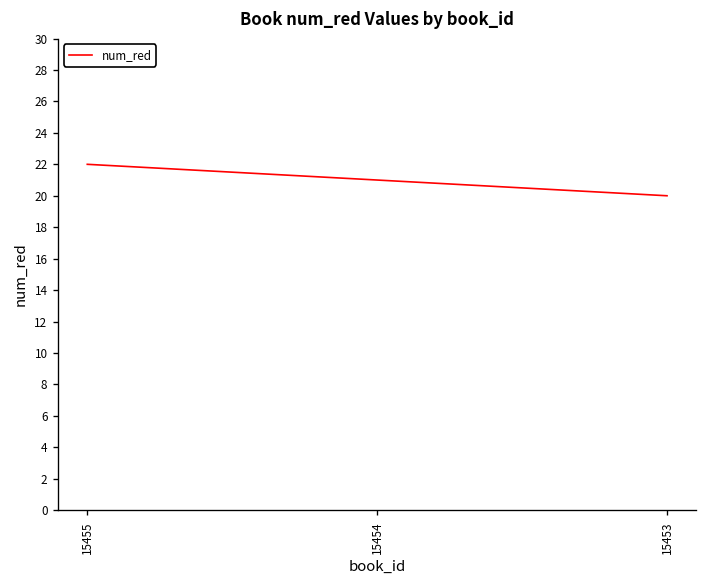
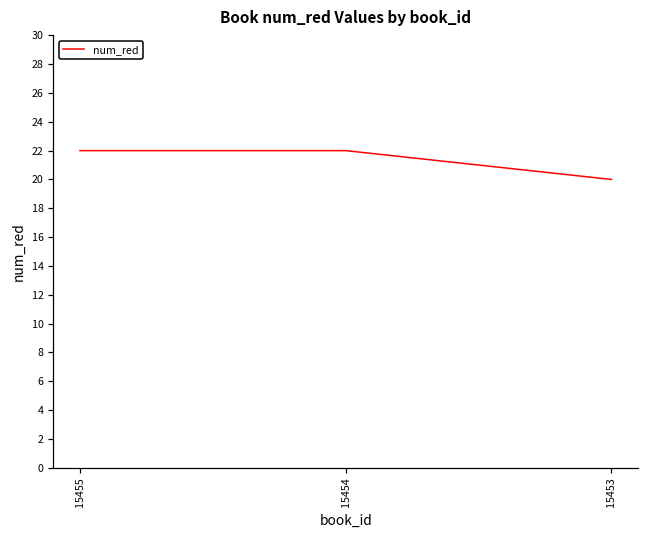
  {
    "15455": 22,
-   "15454": 21,
+   "15454": 22,
    "15453": 20
  }
